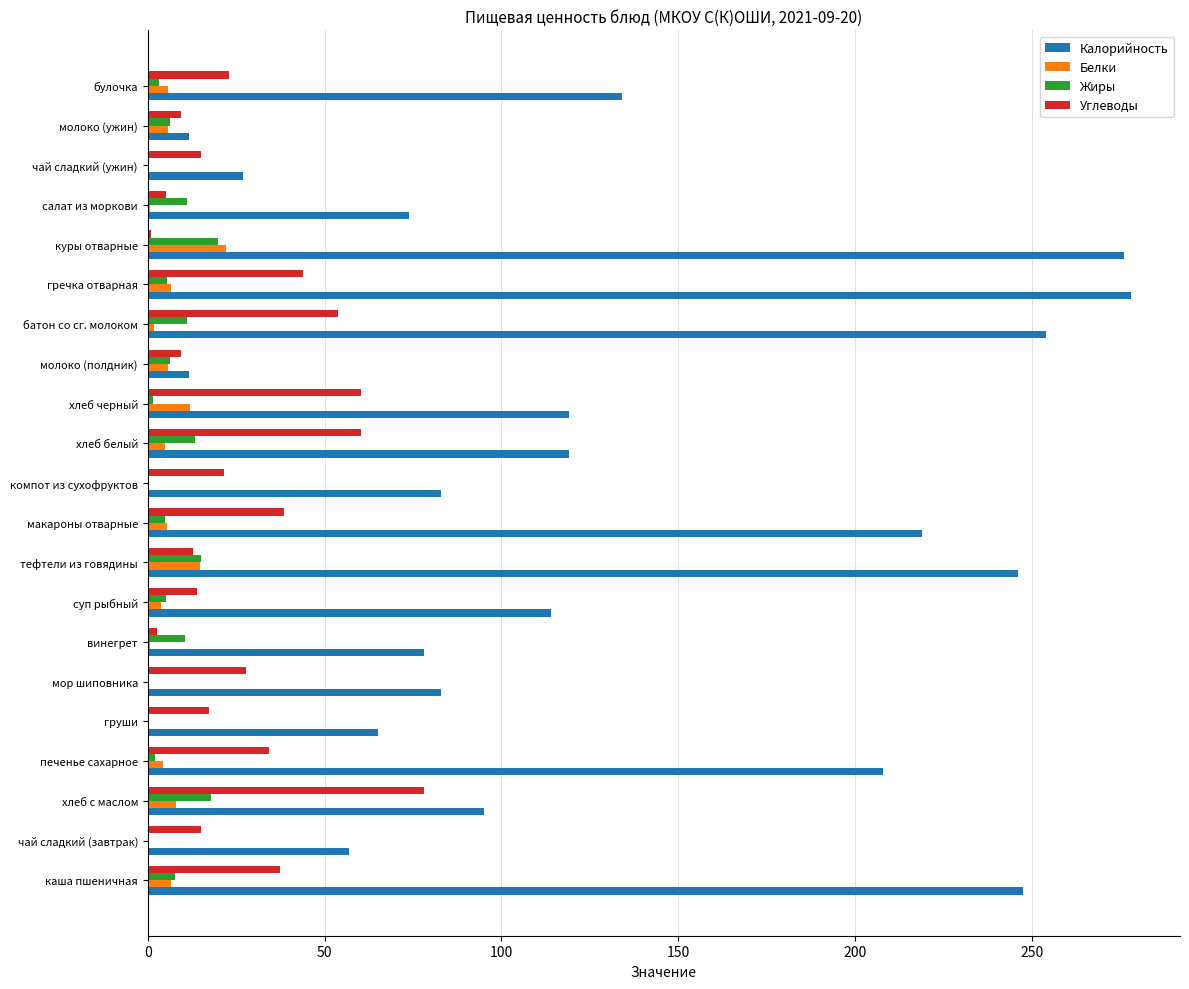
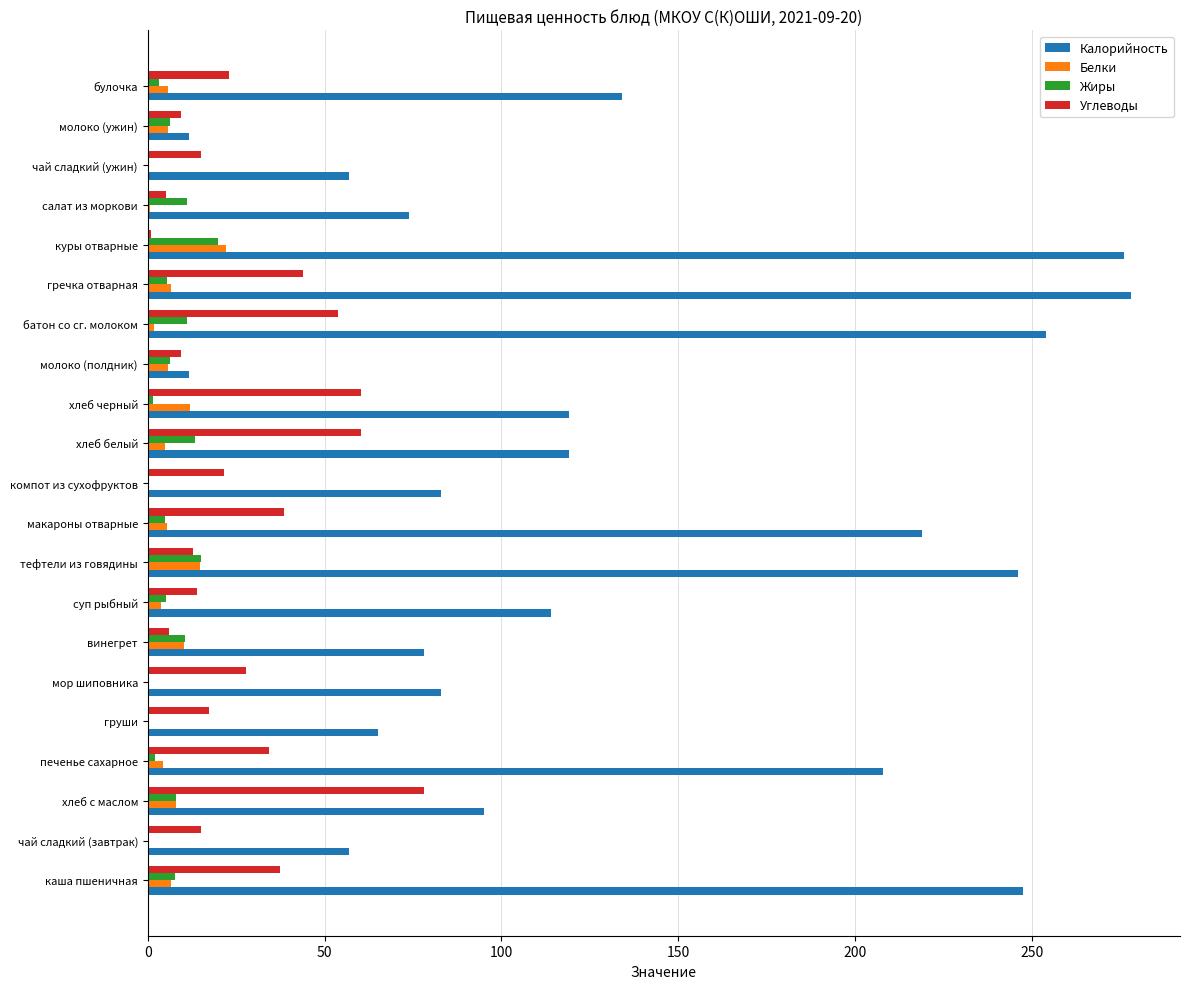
  {
    "Калорийность": {
      "булочка": 134,
      "молоко (ужин)": 12,
-     "чай сладкий (ужин)": 27,
+     "чай сладкий (ужин)": 57,
      "салат из моркови": 74,
      "куры отварные": 276,
      "гречка отварная": 278,
      "батон со сг. молоком": 254,
      "молоко (полдник)": 12,
      "хлеб черный": 119,
      "хлеб белый": 119,
      "компот из сухофруктов": 83,
      "макароны отварные": 219,
      "тефтели из говядины": 246,
      "суп рыбный": 114,
      "винегрет": 78,
      "мор шиповника": 83,
      "груши": 65,
      "печенье сахарное": 208,
      "хлеб с маслом": 95,
      "чай сладкий (завтрак)": 57,
      "каша пшеничная": 248
    },
    "Белки": {
      "булочка": 6,
      "молоко (ужин)": 6,
      "куры отварные": 22,
      "гречка отварная": 7,
      "батон со сг. молоком": 2,
      "молоко (полдник)": 6,
      "хлеб черный": 12,
      "хлеб белый": 5,
      "макароны отварные": 5,
      "тефтели из говядины": 15,
      "суп рыбный": 4,
-     "винегрет": 1,
+     "винегрет": 10,
      "печенье сахарное": 4,
      "хлеб с маслом": 8,
      "каша пшеничная": 7
    },
    "Жиры": {
      "булочка": 3,
      "молоко (ужин)": 6,
      "чай сладкий (ужин)": 0,
      "салат из моркови": 11,
      "куры отварные": 20,
      "гречка отварная": 6,
      "батон со сг. молоком": 11,
      "молоко (полдник)": 6,
      "хлеб черный": 2,
      "хлеб белый": 13,
      "компот из сухофруктов": 0,
      "макароны отварные": 5,
      "тефтели из говядины": 15,
      "суп рыбный": 5,
      "винегрет": 10,
      "мор шиповника": 0,
      "груши": 0,
      "печенье сахарное": 2,
-     "хлеб с маслом": 18,
+     "хлеб с маслом": 8,
      "чай сладкий (завтрак)": 0,
      "каша пшеничная": 8
    },
    "Углеводы": {
      "булочка": 23,
      "молоко (ужин)": 9,
      "чай сладкий (ужин)": 15,
      "салат из моркови": 5,
      "куры отварные": 1,
      "гречка отварная": 44,
      "батон со сг. молоком": 54,
      "молоко (полдник)": 9,
      "хлеб черный": 60,
      "хлеб белый": 60,
      "компот из сухофруктов": 22,
      "макароны отварные": 38,
      "тефтели из говядины": 13,
      "суп рыбный": 14,
-     "винегрет": 3,
+     "винегрет": 6,
      "мор шиповника": 28,
      "груши": 17,
      "печенье сахарное": 34,
      "хлеб с маслом": 78,
      "чай сладкий (завтрак)": 15,
      "каша пшеничная": 37
    }
  }
